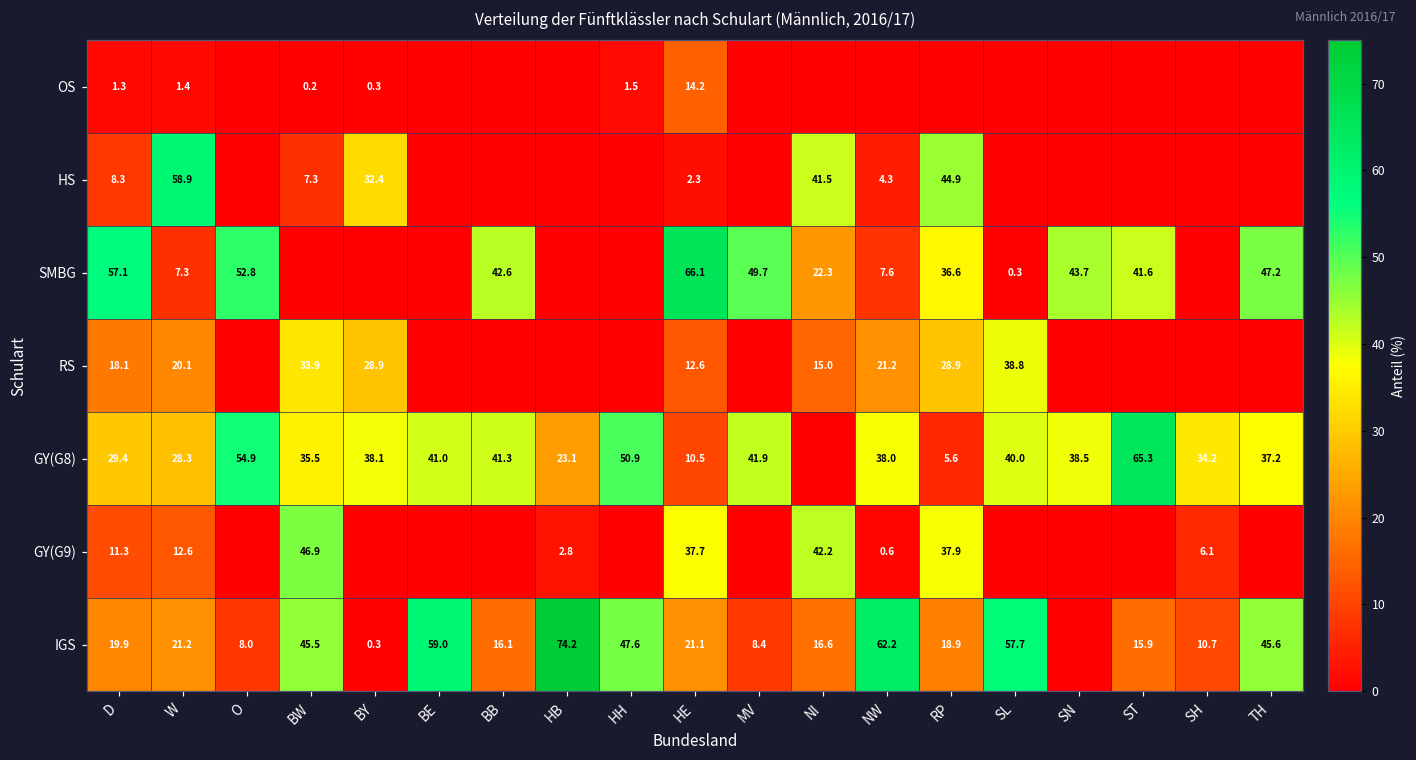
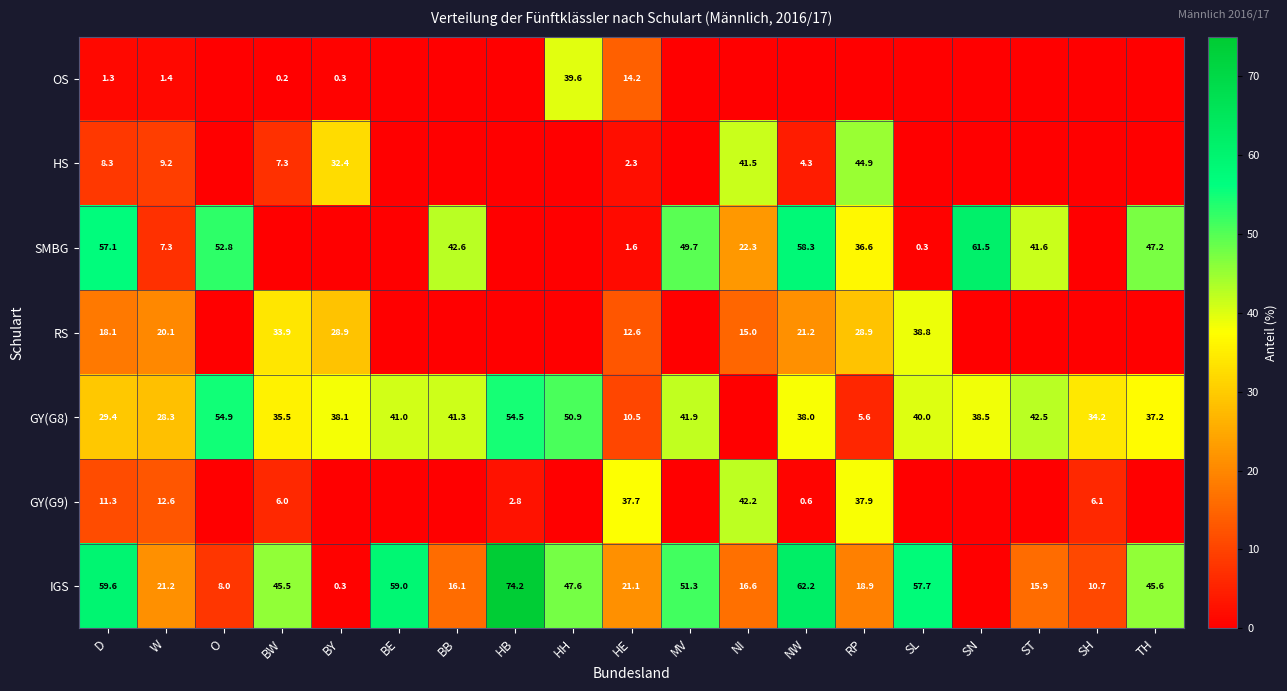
  {
    "OS": {
      "D": 1.3,
      "W": 1.4,
      "BW": 0.2,
      "BY": 0.3,
-     "HH": 1.5,
+     "HH": 39.6,
      "HE": 14.2
    },
    "HS": {
      "D": 8.3,
-     "W": 58.9,
+     "W": 9.2,
      "BW": 7.3,
      "BY": 32.4,
      "HE": 2.3,
      "NI": 41.5,
      "NW": 4.3,
      "RP": 44.9
    },
    "SMBG": {
      "D": 57.1,
      "W": 7.3,
      "O": 52.8,
      "BB": 42.6,
-     "HE": 66.1,
+     "HE": 1.6,
      "MV": 49.7,
      "NI": 22.3,
-     "NW": 7.6,
+     "NW": 58.3,
      "RP": 36.6,
      "SL": 0.3,
-     "SN": 43.7,
+     "SN": 61.5,
      "ST": 41.6,
      "TH": 47.2
    },
    "RS": {
      "D": 18.1,
      "W": 20.1,
      "BW": 33.9,
      "BY": 28.9,
      "HE": 12.6,
      "NI": 15.0,
      "NW": 21.2,
      "RP": 28.9,
      "SL": 38.8
    },
    "GY(G8)": {
      "D": 29.4,
      "W": 28.3,
      "O": 54.9,
      "BW": 35.5,
      "BY": 38.1,
      "BE": 41.0,
      "BB": 41.3,
-     "HB": 23.1,
+     "HB": 54.5,
      "HH": 50.9,
      "HE": 10.5,
      "MV": 41.9,
      "NW": 38.0,
      "RP": 5.6,
      "SL": 40.0,
      "SN": 38.5,
-     "ST": 65.3,
+     "ST": 42.5,
      "SH": 34.2,
      "TH": 37.2
    },
    "GY(G9)": {
      "D": 11.3,
      "W": 12.6,
-     "BW": 46.9,
+     "BW": 6.0,
      "HB": 2.8,
      "HE": 37.7,
      "NI": 42.2,
      "NW": 0.6,
      "RP": 37.9,
      "SH": 6.1
    },
    "IGS": {
-     "D": 19.9,
+     "D": 59.6,
      "W": 21.2,
      "O": 8.0,
      "BW": 45.5,
      "BY": 0.3,
      "BE": 59.0,
      "BB": 16.1,
      "HB": 74.2,
      "HH": 47.6,
      "HE": 21.1,
-     "MV": 8.4,
+     "MV": 51.3,
      "NI": 16.6,
      "NW": 62.2,
      "RP": 18.9,
      "SL": 57.7,
      "ST": 15.9,
      "SH": 10.7,
      "TH": 45.6
    }
  }
